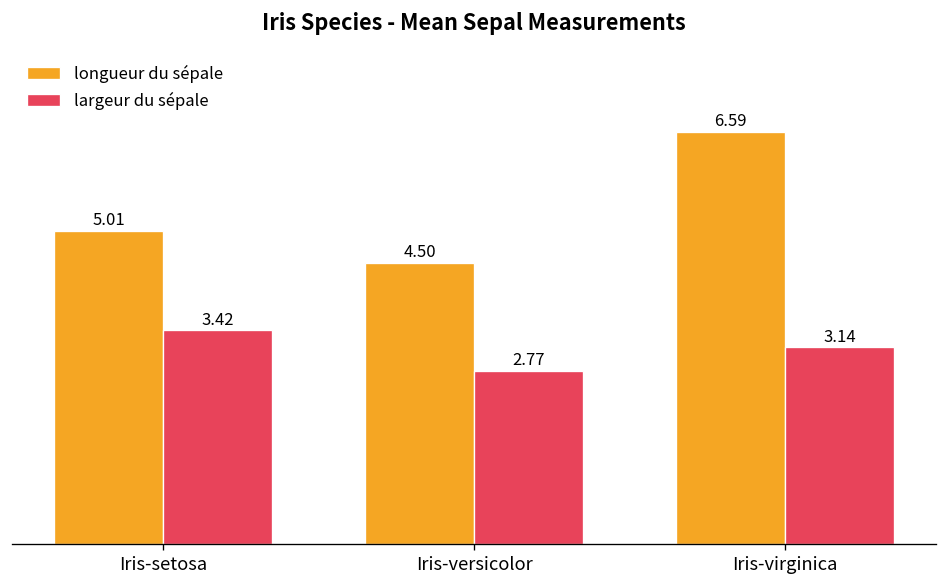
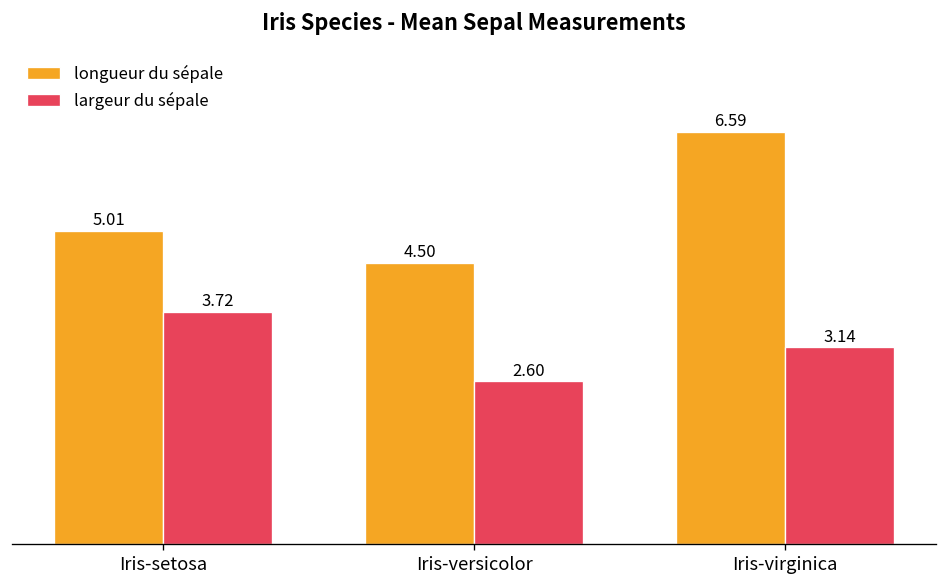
  {
    "longueur du sépale": {
      "Iris-setosa": 5.01,
      "Iris-versicolor": 4.50,
      "Iris-virginica": 6.59
    },
    "largeur du sépale": {
-     "Iris-setosa": 3.42,
-     "Iris-versicolor": 2.77,
+     "Iris-setosa": 3.72,
+     "Iris-versicolor": 2.60,
      "Iris-virginica": 3.14
    }
  }
